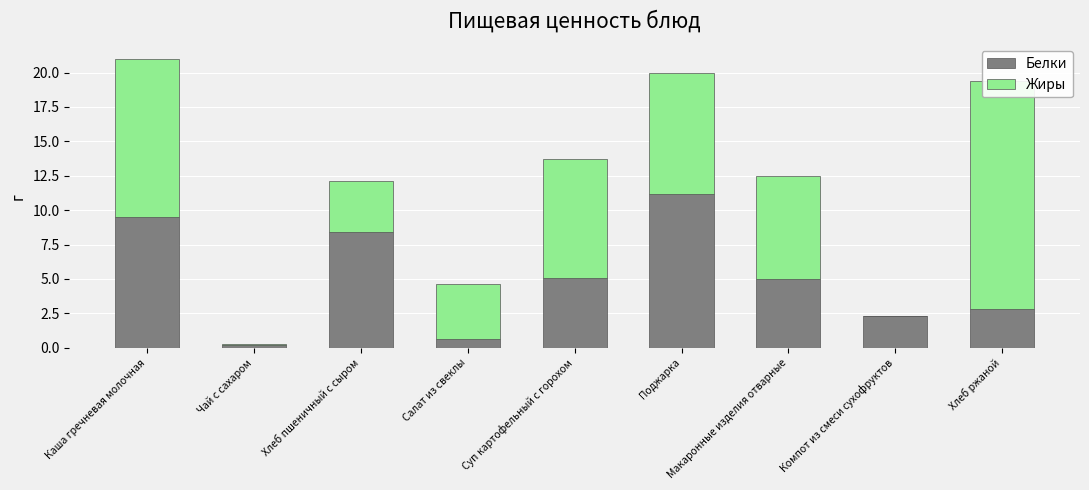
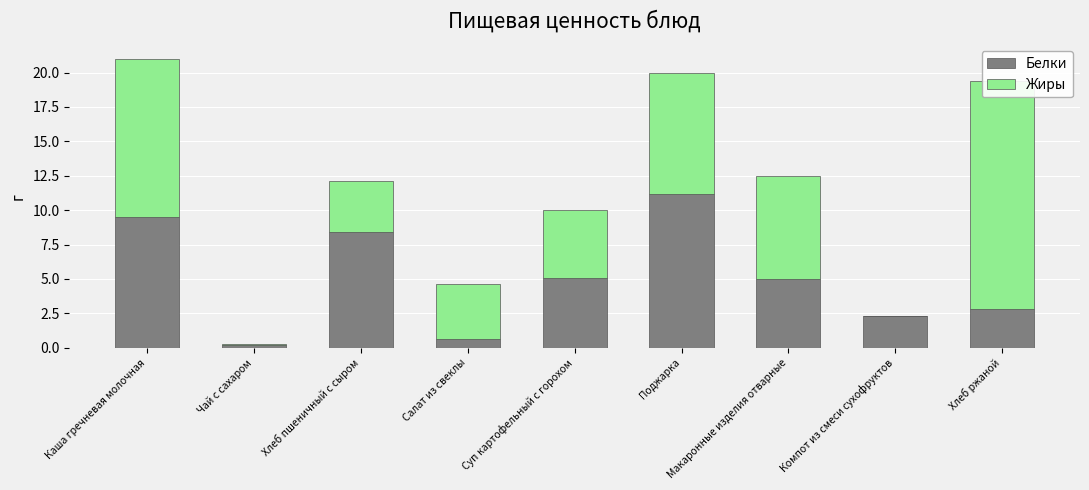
  {
    "Белки": {
      "Каша гречневая молочная": 9.5,
      "Чай с сахаром": 0.2,
      "Хлеб пшеничный с сыром": 8.4,
      "Салат из свеклы": 0.6,
      "Суп картофельный с горохом": 5.1,
      "Поджарка": 11.2,
      "Макаронные изделия отварные": 5.0,
      "Компот из смеси сухофруктов": 2.3,
      "Хлеб ржаной": 2.8
    },
    "Жиры": {
      "Каша гречневая молочная": 11.5,
      "Хлеб пшеничный с сыром": 3.7,
      "Салат из свеклы": 4.0,
-     "Суп картофельный с горохом": 8.6,
+     "Суп картофельный с горохом": 4.9,
      "Поджарка": 8.8,
      "Макаронные изделия отварные": 7.5,
      "Компот из смеси сухофруктов": 0.0
    }
  }
